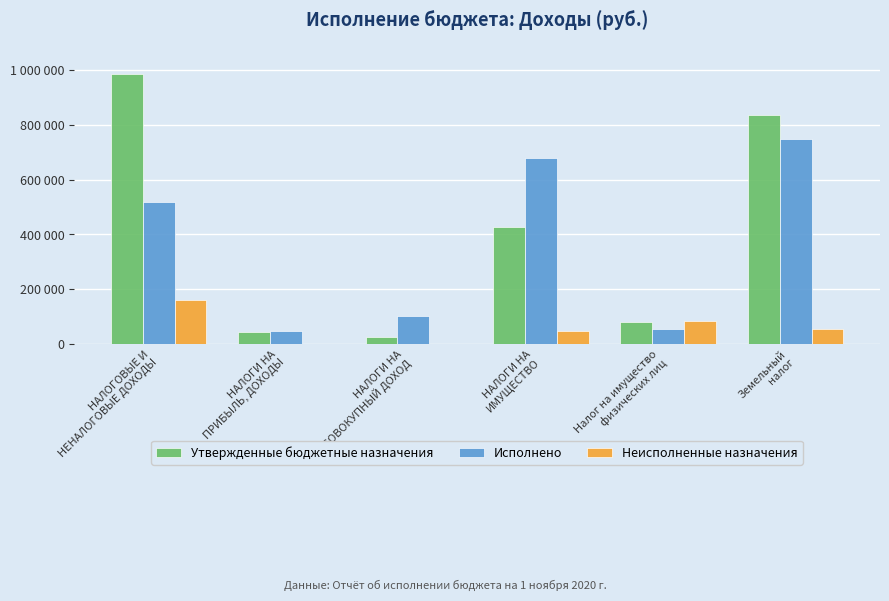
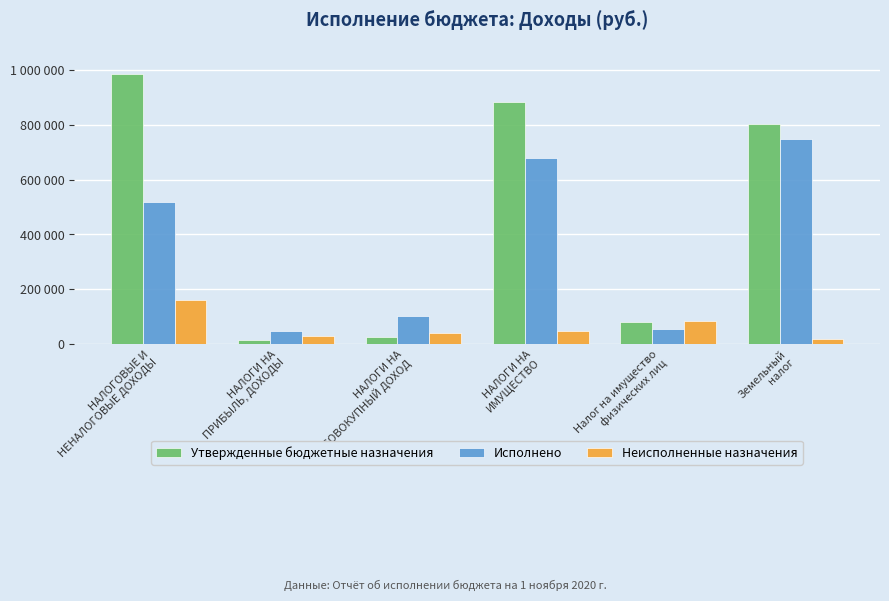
  {
    "Утвержденные бюджетные назначения": {
      "НАЛОГОВЫЕ И НЕНАЛОГОВЫЕ ДОХОДЫ": 990000,
-     "НАЛОГИ НА ПРИБЫЛЬ, ДОХОДЫ": 50000,
+     "НАЛОГИ НА ПРИБЫЛЬ, ДОХОДЫ": 10000,
      "НАЛОГИ НА СОВОКУПНЫЙ ДОХОД": 30000,
-     "НАЛОГИ НА ИМУЩЕСТВО": 430000,
+     "НАЛОГИ НА ИМУЩЕСТВО": 880000,
      "Налог на имущество физических лиц": 80000,
-     "Земельный налог": 840000
+     "Земельный налог": 800000
    },
    "Исполнено": {
      "НАЛОГОВЫЕ И НЕНАЛОГОВЫЕ ДОХОДЫ": 520000,
      "НАЛОГИ НА ПРИБЫЛЬ, ДОХОДЫ": 50000,
      "НАЛОГИ НА СОВОКУПНЫЙ ДОХОД": 100000,
      "НАЛОГИ НА ИМУЩЕСТВО": 680000,
      "Налог на имущество физических лиц": 60000,
      "Земельный налог": 750000
    },
    "Неисполненные назначения": {
      "НАЛОГОВЫЕ И НЕНАЛОГОВЫЕ ДОХОДЫ": 160000,
-     "НАЛОГИ НА ПРИБЫЛЬ, ДОХОДЫ": 0,
-     "НАЛОГИ НА СОВОКУПНЫЙ ДОХОД": 0,
+     "НАЛОГИ НА ПРИБЫЛЬ, ДОХОДЫ": 30000,
+     "НАЛОГИ НА СОВОКУПНЫЙ ДОХОД": 40000,
      "НАЛОГИ НА ИМУЩЕСТВО": 50000,
      "Налог на имущество физических лиц": 80000,
-     "Земельный налог": 60000
+     "Земельный налог": 20000
    }
  }
